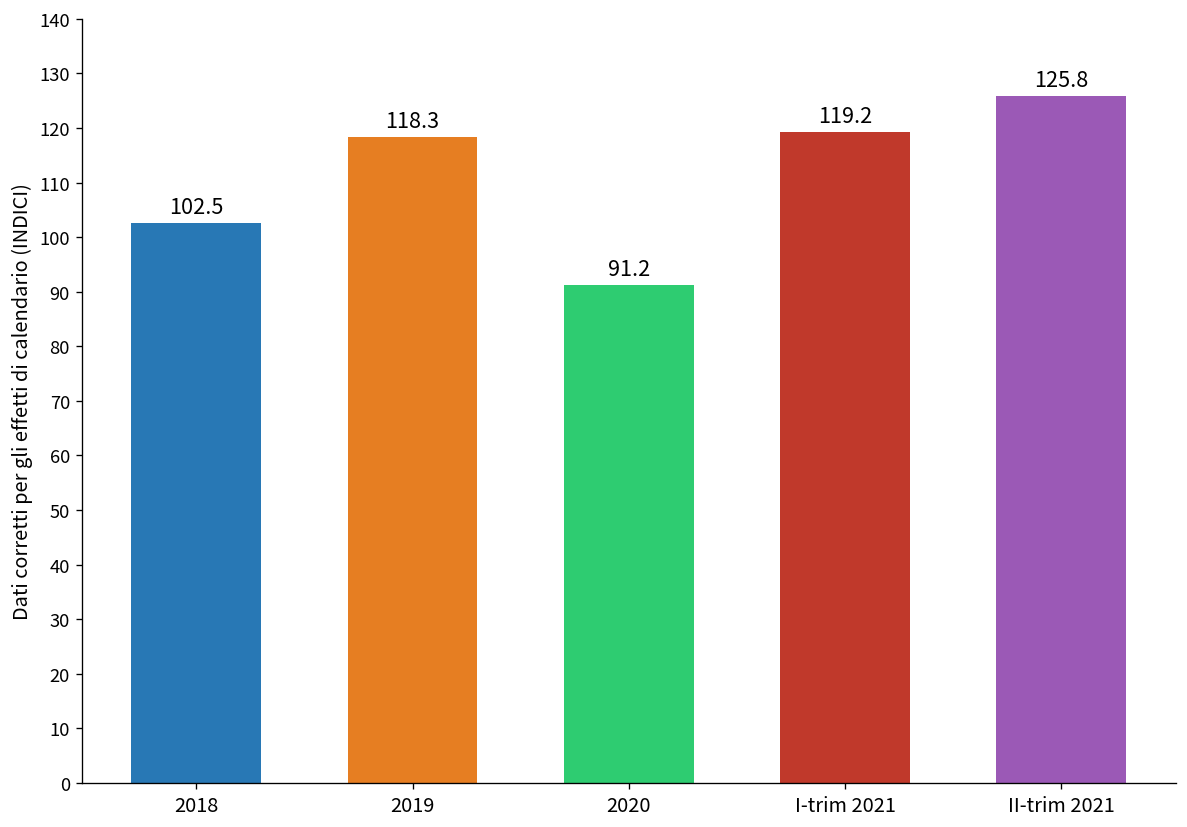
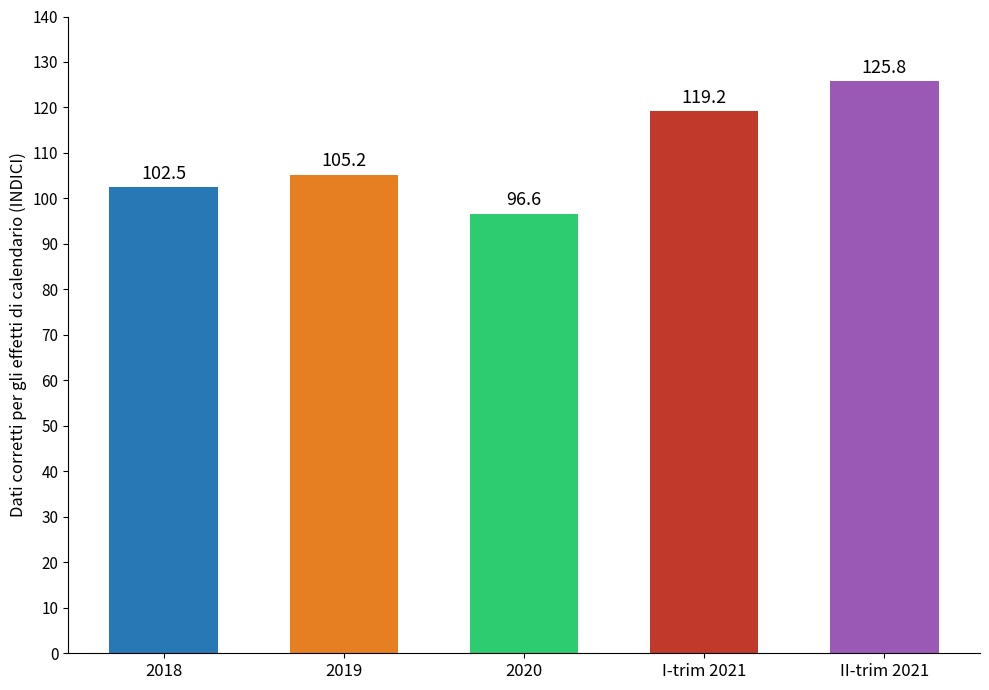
  {
    "2018": 102.5,
-   "2019": 118.3,
-   "2020": 91.2,
+   "2019": 105.2,
+   "2020": 96.6,
    "I-trim 2021": 119.2,
    "II-trim 2021": 125.8
  }
